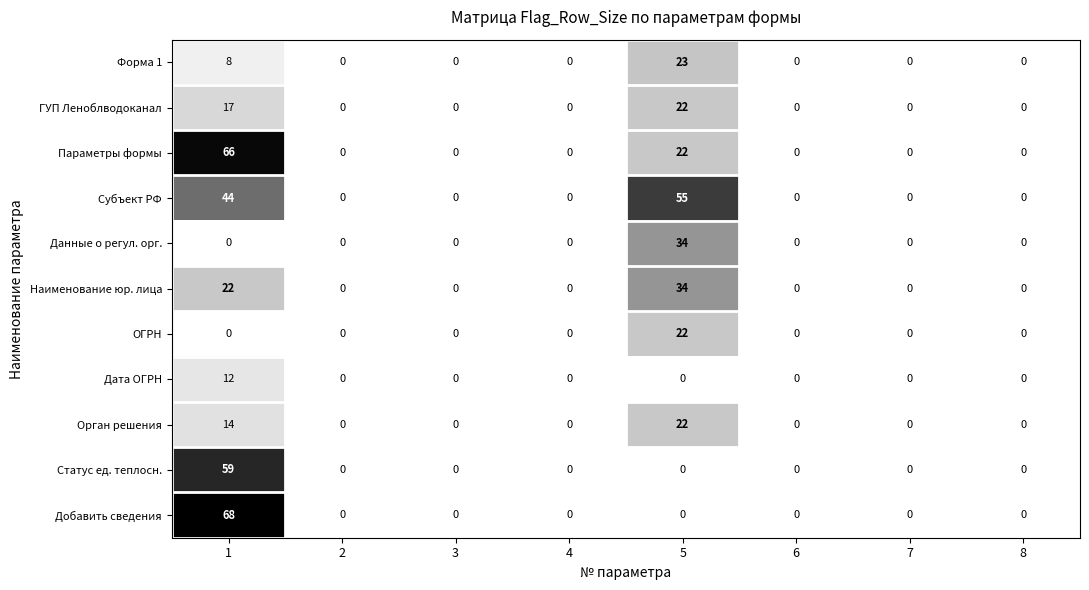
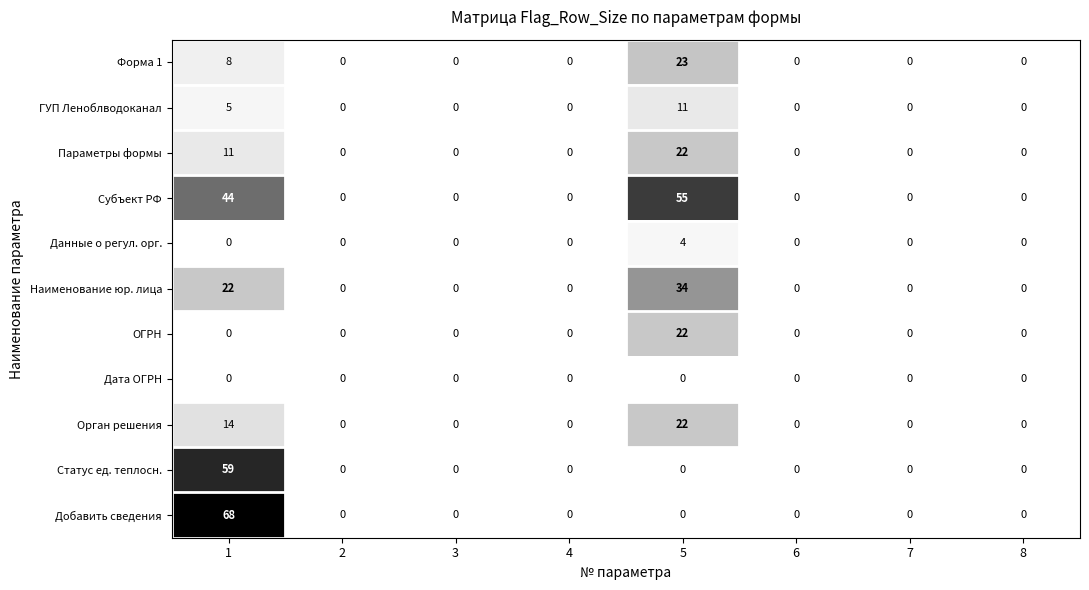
  {
    "Форма 1": {
      "1": 8,
      "2": 0,
      "3": 0,
      "4": 0,
      "5": 23,
      "6": 0,
      "7": 0,
      "8": 0
    },
    "ГУП Леноблводоканал": {
-     "1": 17,
+     "1": 5,
      "2": 0,
      "3": 0,
      "4": 0,
-     "5": 22,
+     "5": 11,
      "6": 0,
      "7": 0,
      "8": 0
    },
    "Параметры формы": {
-     "1": 66,
+     "1": 11,
      "2": 0,
      "3": 0,
      "4": 0,
      "5": 22,
      "6": 0,
      "7": 0,
      "8": 0
    },
    "Субъект РФ": {
      "1": 44,
      "2": 0,
      "3": 0,
      "4": 0,
      "5": 55,
      "6": 0,
      "7": 0,
      "8": 0
    },
    "Данные о регул. орг.": {
      "1": 0,
      "2": 0,
      "3": 0,
      "4": 0,
-     "5": 34,
+     "5": 4,
      "6": 0,
      "7": 0,
      "8": 0
    },
    "Наименование юр. лица": {
      "1": 22,
      "2": 0,
      "3": 0,
      "4": 0,
      "5": 34,
      "6": 0,
      "7": 0,
      "8": 0
    },
    "ОГРН": {
      "1": 0,
      "2": 0,
      "3": 0,
      "4": 0,
      "5": 22,
      "6": 0,
      "7": 0,
      "8": 0
    },
    "Дата ОГРН": {
-     "1": 12,
+     "1": 0,
      "2": 0,
      "3": 0,
      "4": 0,
      "5": 0,
      "6": 0,
      "7": 0,
      "8": 0
    },
    "Орган решения": {
      "1": 14,
      "2": 0,
      "3": 0,
      "4": 0,
      "5": 22,
      "6": 0,
      "7": 0,
      "8": 0
    },
    "Статус ед. теплосн.": {
      "1": 59,
      "2": 0,
      "3": 0,
      "4": 0,
      "5": 0,
      "6": 0,
      "7": 0,
      "8": 0
    },
    "Добавить сведения": {
      "1": 68,
      "2": 0,
      "3": 0,
      "4": 0,
      "5": 0,
      "6": 0,
      "7": 0,
      "8": 0
    }
  }
